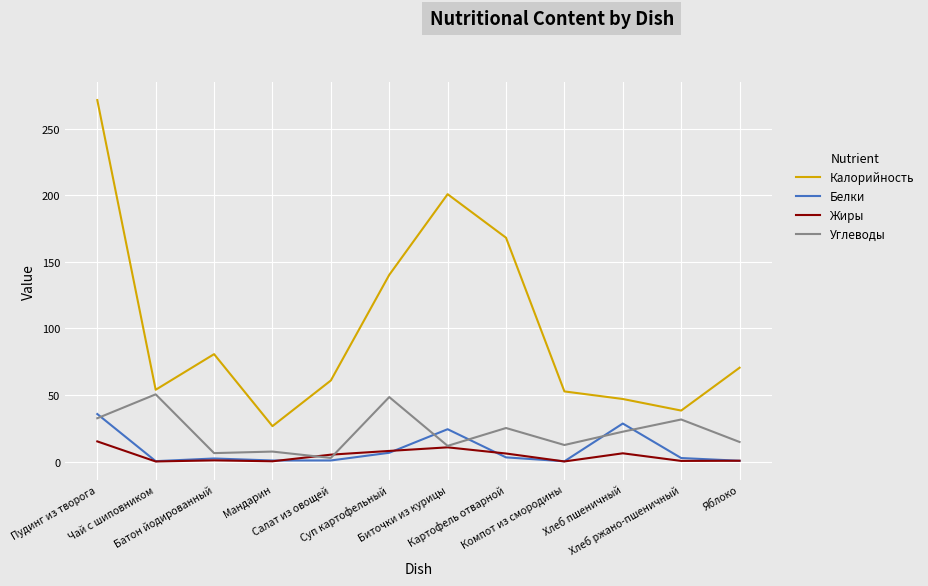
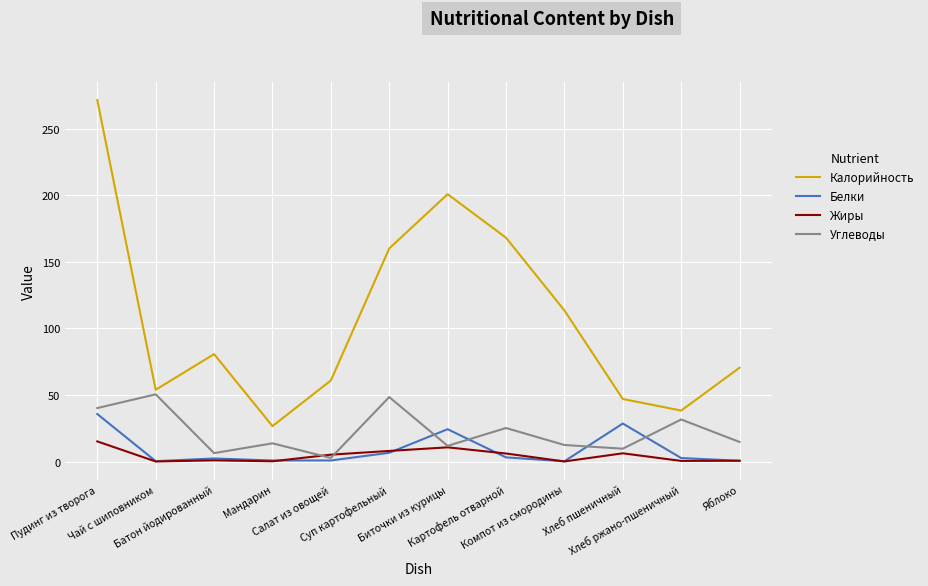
  {
    "Калорийность": {
      "Пудинг из творога": 272,
      "Чай с шиповником": 54,
      "Батон йодированный": 81,
      "Мандарин": 27,
      "Салат из овощей": 61,
-     "Суп картофельный": 140,
+     "Суп картофельный": 160,
      "Биточки из курицы": 201,
      "Картофель отварной": 168,
-     "Компот из смородины": 53,
+     "Компот из смородины": 114,
      "Хлеб пшеничный": 47,
      "Хлеб ржано-пшеничный": 38,
      "Яблоко": 71
    },
    "Белки": {
      "Пудинг из творога": 36,
      "Салат из овощей": 1,
      "Биточки из курицы": 24,
      "Картофель отварной": 3,
      "Хлеб пшеничный": 29,
      "Хлеб ржано-пшеничный": 3
    },
    "Жиры": {
      "Пудинг из творога": 15,
      "Салат из овощей": 5,
      "Картофель отварной": 6,
      "Хлеб пшеничный": 6,
      "Хлеб ржано-пшеничный": 0
    },
    "Углеводы": {
-     "Пудинг из творога": 33,
+     "Пудинг из творога": 40,
      "Чай с шиповником": 51,
      "Батон йодированный": 6,
-     "Мандарин": 8,
+     "Мандарин": 14,
      "Салат из овощей": 3,
      "Суп картофельный": 48,
      "Картофель отварной": 25,
      "Компот из смородины": 12,
-     "Хлеб пшеничный": 22,
+     "Хлеб пшеничный": 10,
      "Хлеб ржано-пшеничный": 32,
      "Яблоко": 15
    }
  }
